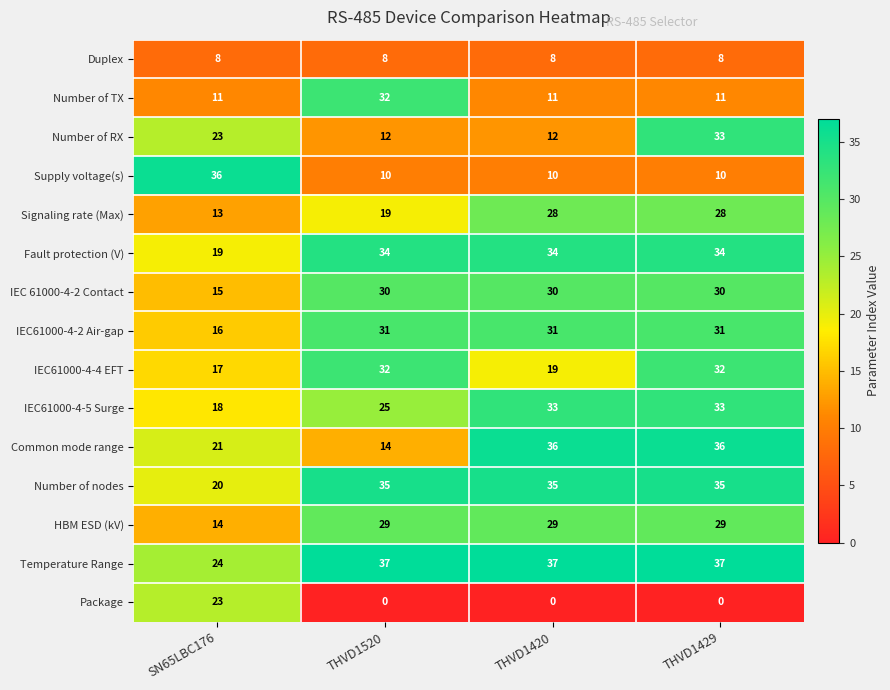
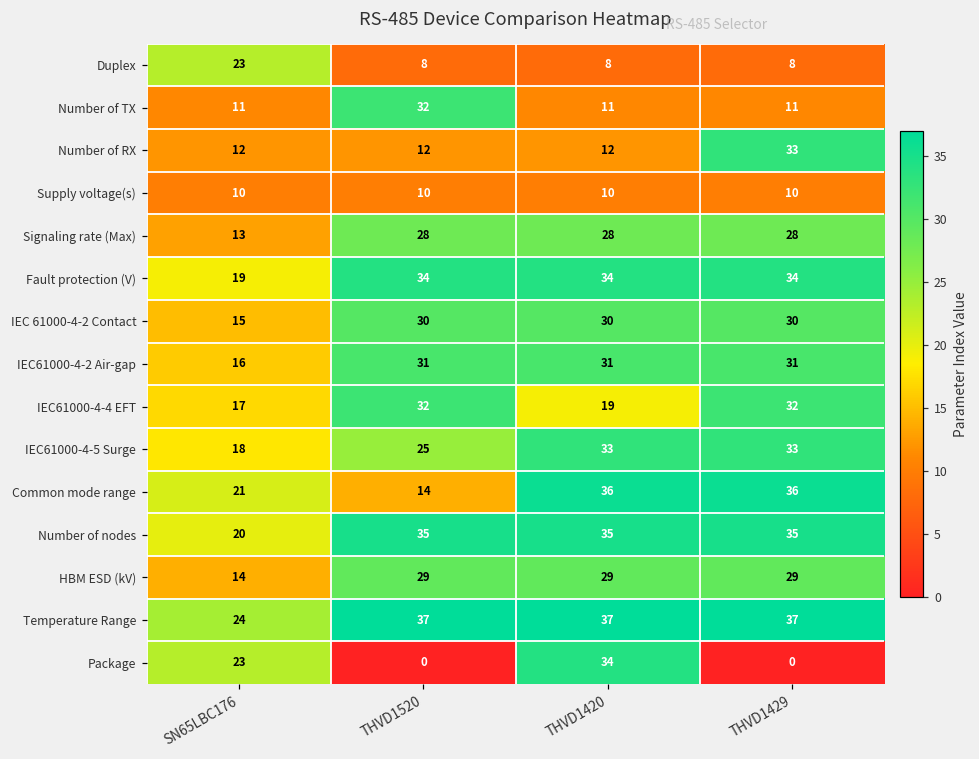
  {
    "Duplex": {
-     "SN65LBC176": 8,
+     "SN65LBC176": 23,
      "THVD1520": 8,
      "THVD1420": 8,
      "THVD1429": 8
    },
    "Number of TX": {
      "SN65LBC176": 11,
      "THVD1520": 32,
      "THVD1420": 11,
      "THVD1429": 11
    },
    "Number of RX": {
-     "SN65LBC176": 23,
+     "SN65LBC176": 12,
      "THVD1520": 12,
      "THVD1420": 12,
      "THVD1429": 33
    },
    "Supply voltage(s)": {
-     "SN65LBC176": 36,
+     "SN65LBC176": 10,
      "THVD1520": 10,
      "THVD1420": 10,
      "THVD1429": 10
    },
    "Signaling rate (Max)": {
      "SN65LBC176": 13,
-     "THVD1520": 19,
+     "THVD1520": 28,
      "THVD1420": 28,
      "THVD1429": 28
    },
    "Fault protection (V)": {
      "SN65LBC176": 19,
      "THVD1520": 34,
      "THVD1420": 34,
      "THVD1429": 34
    },
    "IEC 61000-4-2 Contact": {
      "SN65LBC176": 15,
      "THVD1520": 30,
      "THVD1420": 30,
      "THVD1429": 30
    },
    "IEC61000-4-2 Air-gap": {
      "SN65LBC176": 16,
      "THVD1520": 31,
      "THVD1420": 31,
      "THVD1429": 31
    },
    "IEC61000-4-4 EFT": {
      "SN65LBC176": 17,
      "THVD1520": 32,
      "THVD1420": 19,
      "THVD1429": 32
    },
    "IEC61000-4-5 Surge": {
      "SN65LBC176": 18,
      "THVD1520": 25,
      "THVD1420": 33,
      "THVD1429": 33
    },
    "Common mode range": {
      "SN65LBC176": 21,
      "THVD1520": 14,
      "THVD1420": 36,
      "THVD1429": 36
    },
    "Number of nodes": {
      "SN65LBC176": 20,
      "THVD1520": 35,
      "THVD1420": 35,
      "THVD1429": 35
    },
    "HBM ESD (kV)": {
      "SN65LBC176": 14,
      "THVD1520": 29,
      "THVD1420": 29,
      "THVD1429": 29
    },
    "Temperature Range": {
      "SN65LBC176": 24,
      "THVD1520": 37,
      "THVD1420": 37,
      "THVD1429": 37
    },
    "Package": {
      "SN65LBC176": 23,
      "THVD1520": 0,
-     "THVD1420": 0,
+     "THVD1420": 34,
      "THVD1429": 0
    }
  }
